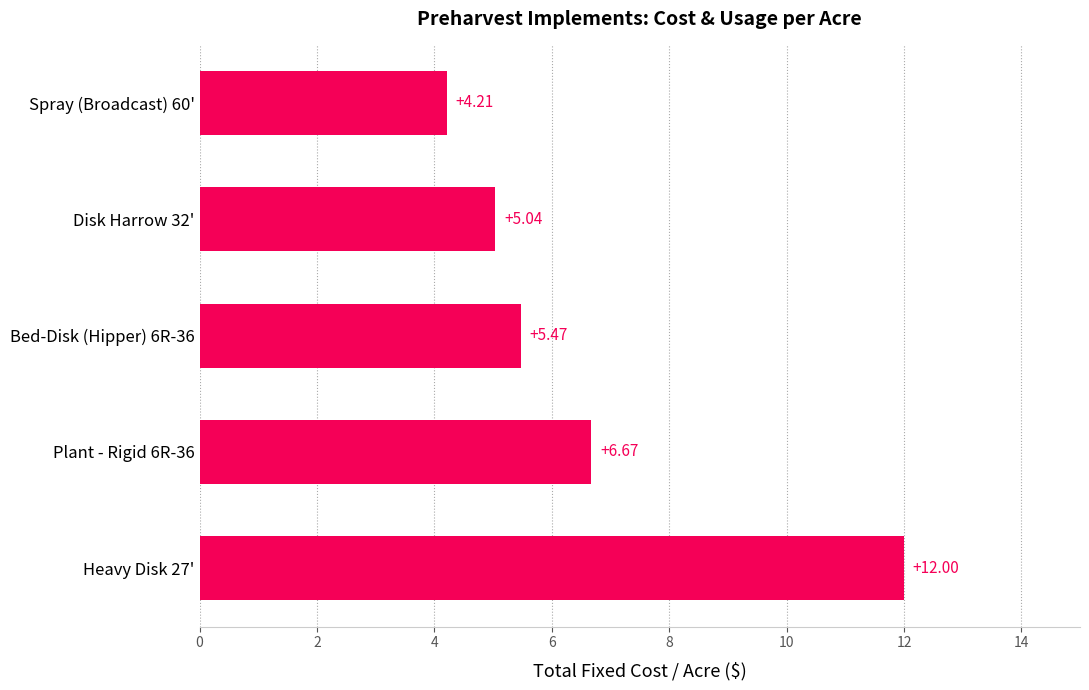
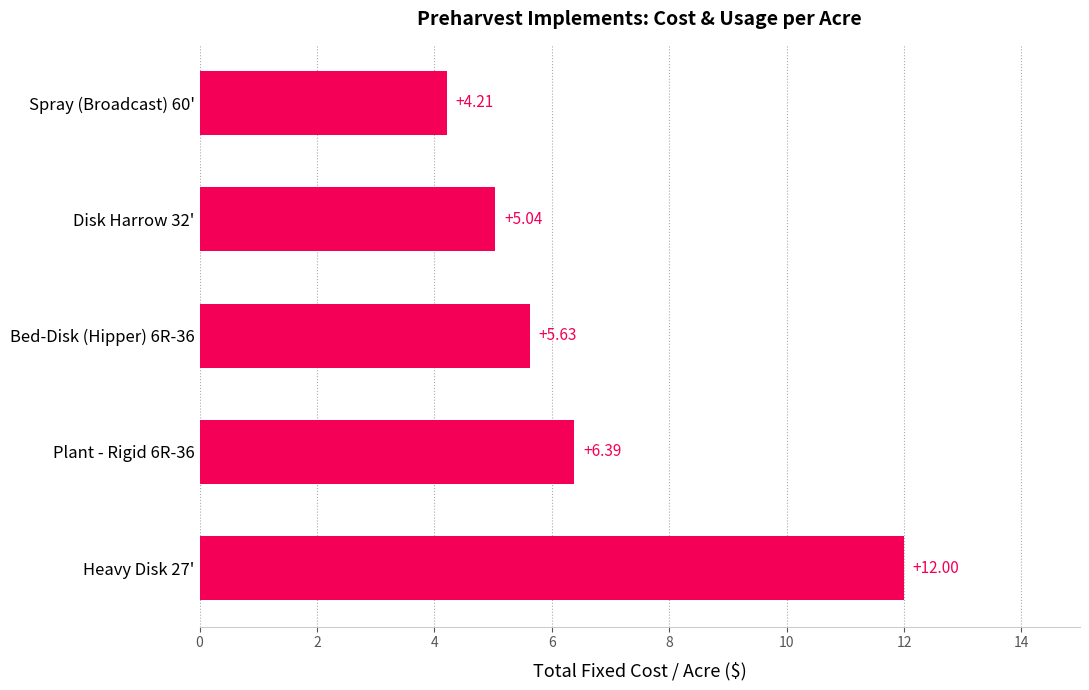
  {
    "Spray (Broadcast) 60'": "+4.21",
    "Disk Harrow 32'": "+5.04",
-   "Bed-Disk (Hipper) 6R-36": "+5.47",
-   "Plant - Rigid 6R-36": "+6.67",
+   "Bed-Disk (Hipper) 6R-36": "+5.63",
+   "Plant - Rigid 6R-36": "+6.39",
    "Heavy Disk 27'": "+12.00"
  }
